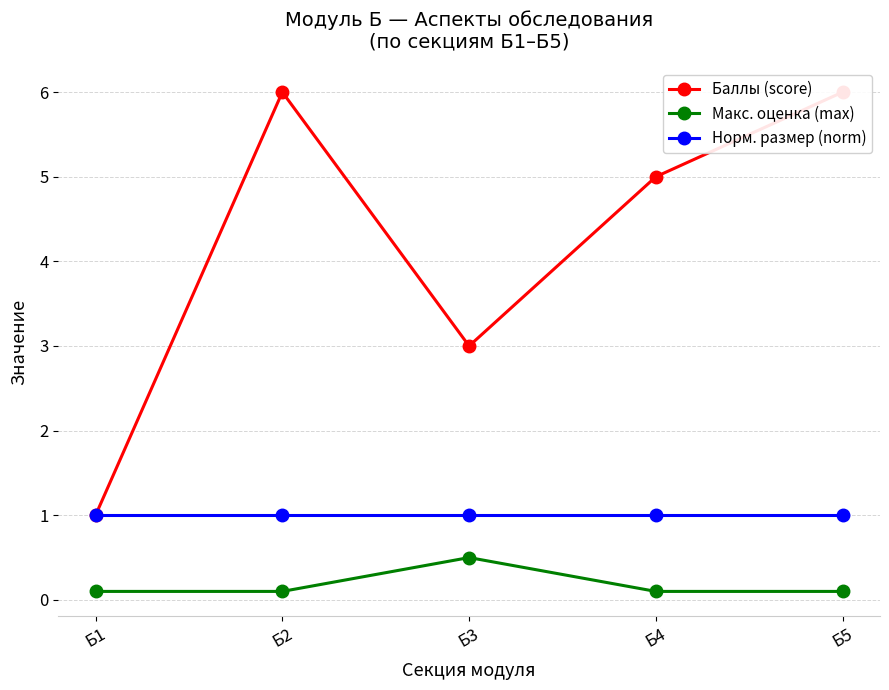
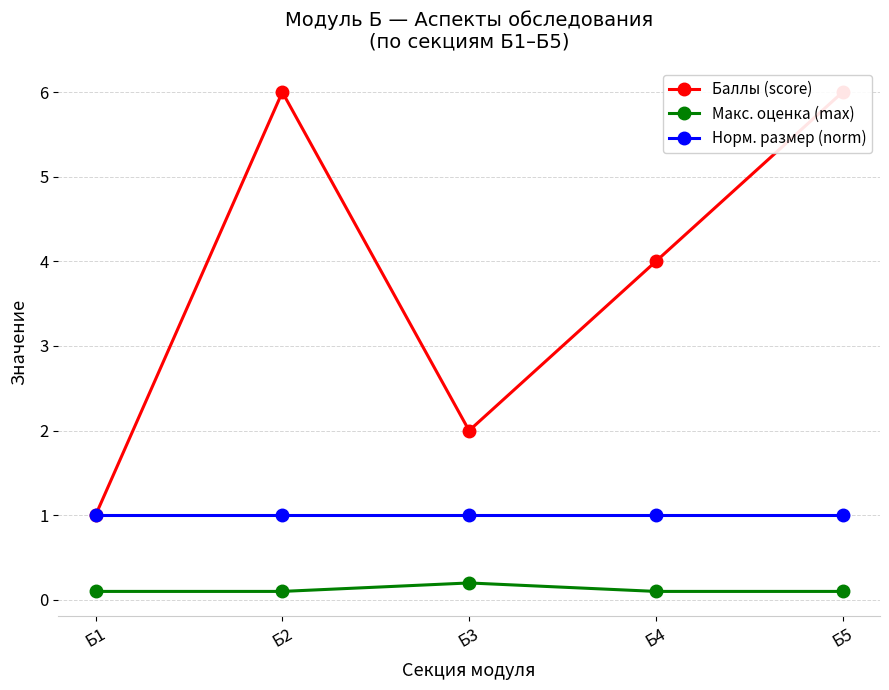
  {
    "Баллы (score)": {
      "Б2": 6,
-     "Б3": 3,
-     "Б4": 5
+     "Б3": 2,
+     "Б4": 4
    },
    "Макс. оценка (max)": {
      "Б1": 0.1,
      "Б2": 0.1,
-     "Б3": 0.5,
+     "Б3": 0.2,
      "Б4": 0.1,
      "Б5": 0.1
    },
    "Норм. размер (norm)": {
      "Б2": 1.0,
      "Б3": 1.0,
      "Б4": 1.0,
      "Б5": 1.0
    }
  }
